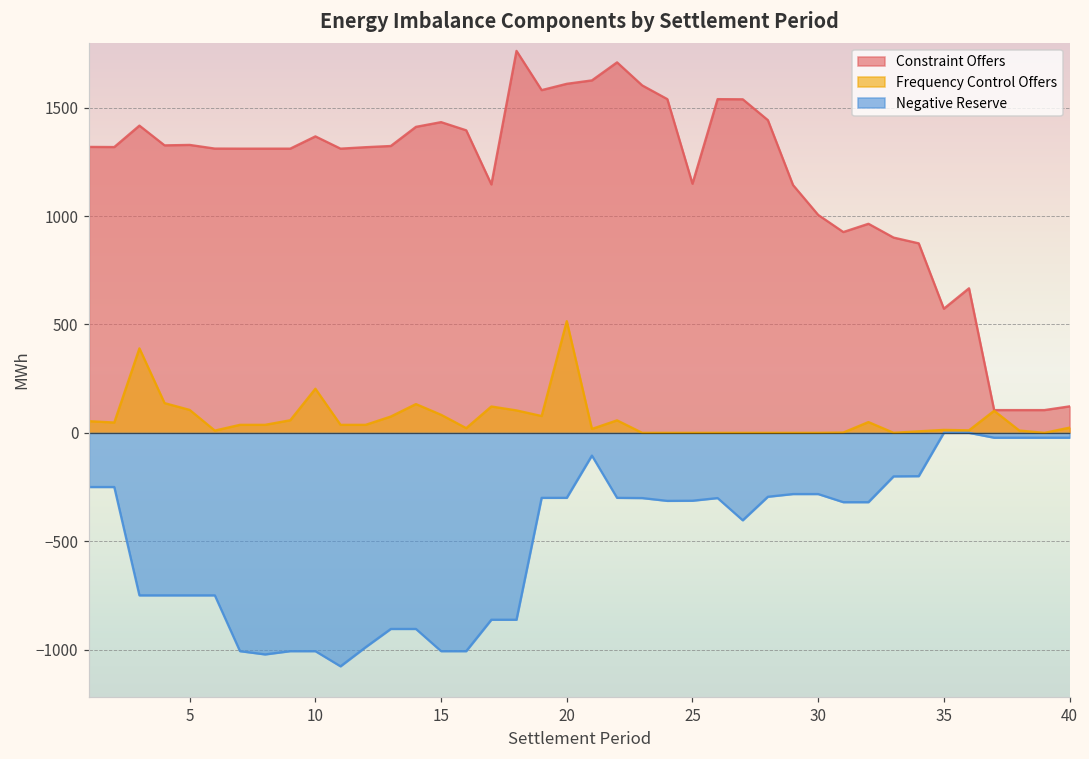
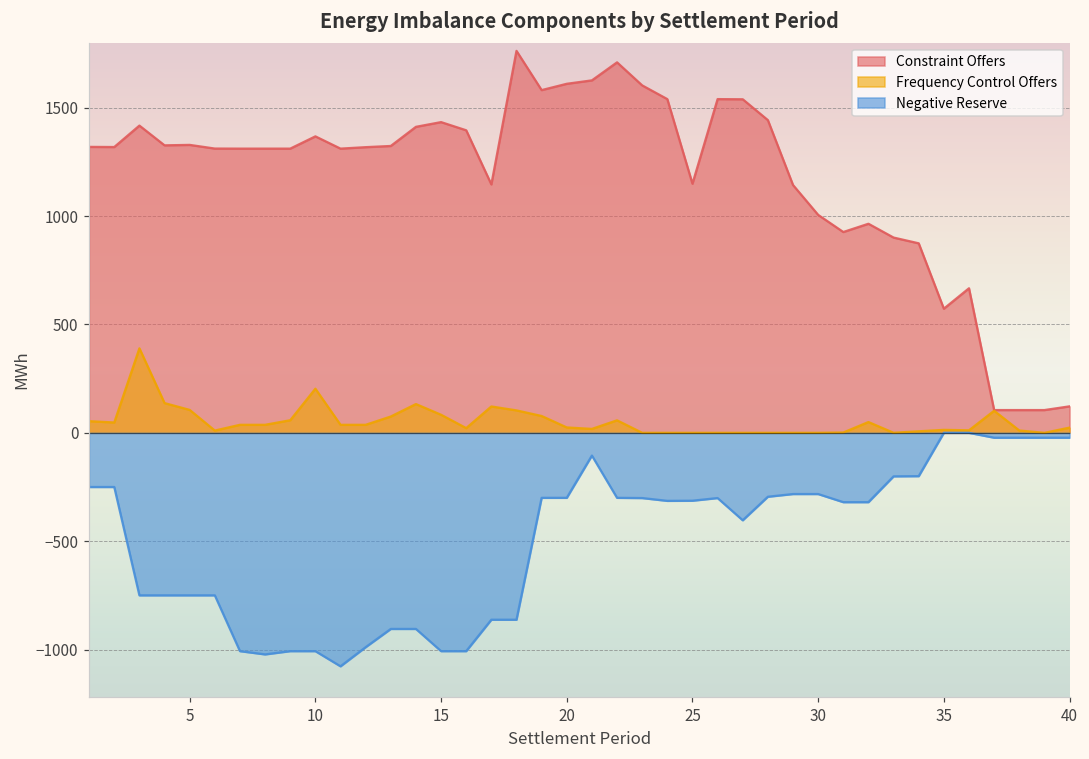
  {
    "Constraint Offers": {
      "5": 1330,
      "10": 1370,
      "15": 1430,
      "20": 1610,
      "25": 1150,
      "30": 1010,
      "35": 570,
      "40": 120
    },
    "Frequency Control Offers": {
      "5": 110,
      "10": 200,
      "15": 80,
-     "20": 520,
+     "20": 20,
      "35": 10,
      "40": 20
    }
  }
